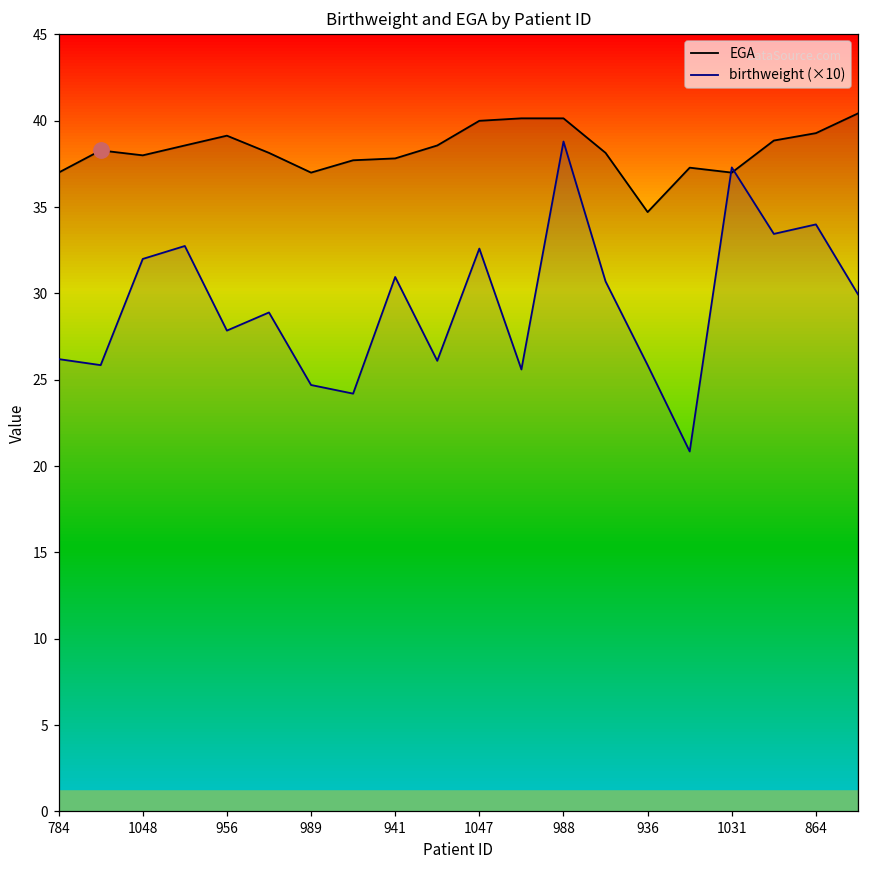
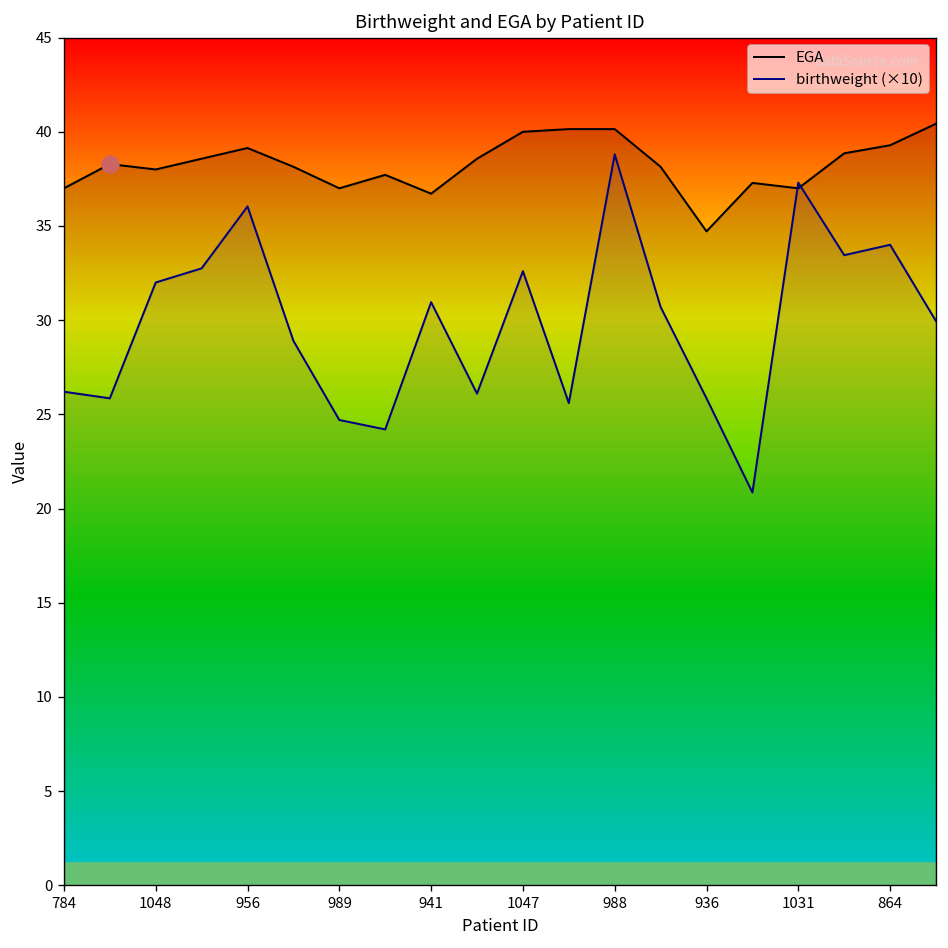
  {
    "EGA": {
      "784": 37.0,
      "1048": 38.0,
      "956": 39.1,
      "989": 37.0,
-     "941": 37.8,
+     "941": 36.7,
      "1047": 40.0,
      "988": 40.1,
      "936": 34.7,
      "1031": 37.0,
      "864": 39.3
    },
    "birthweight (×10)": {
      "784": 26.2,
      "1048": 32.0,
-     "956": 27.9,
+     "956": 36.0,
      "989": 24.7,
      "941": 31.0,
      "1047": 32.6,
      "988": 38.8,
      "936": 25.9,
      "1031": 37.3,
      "864": 34.0
    }
  }
